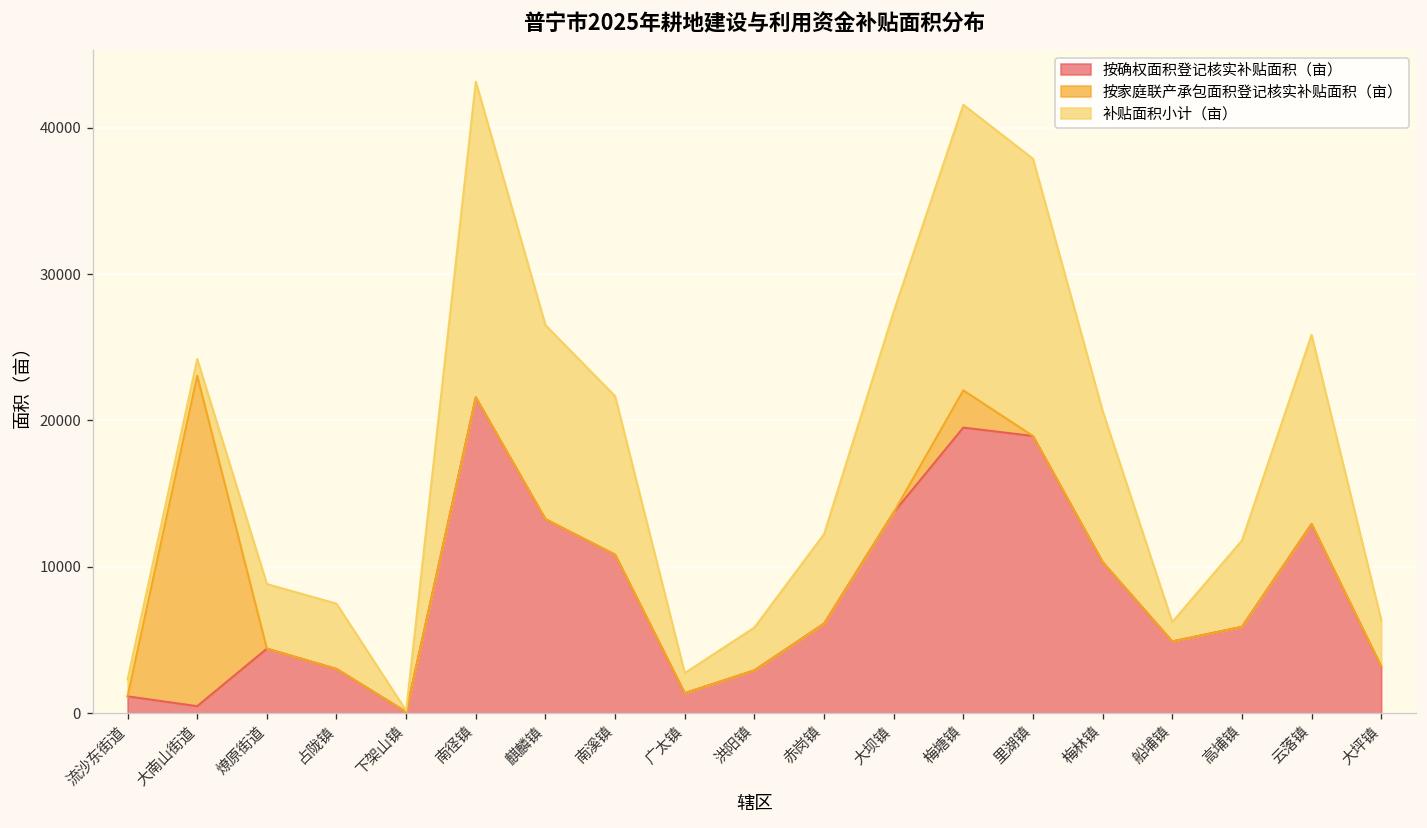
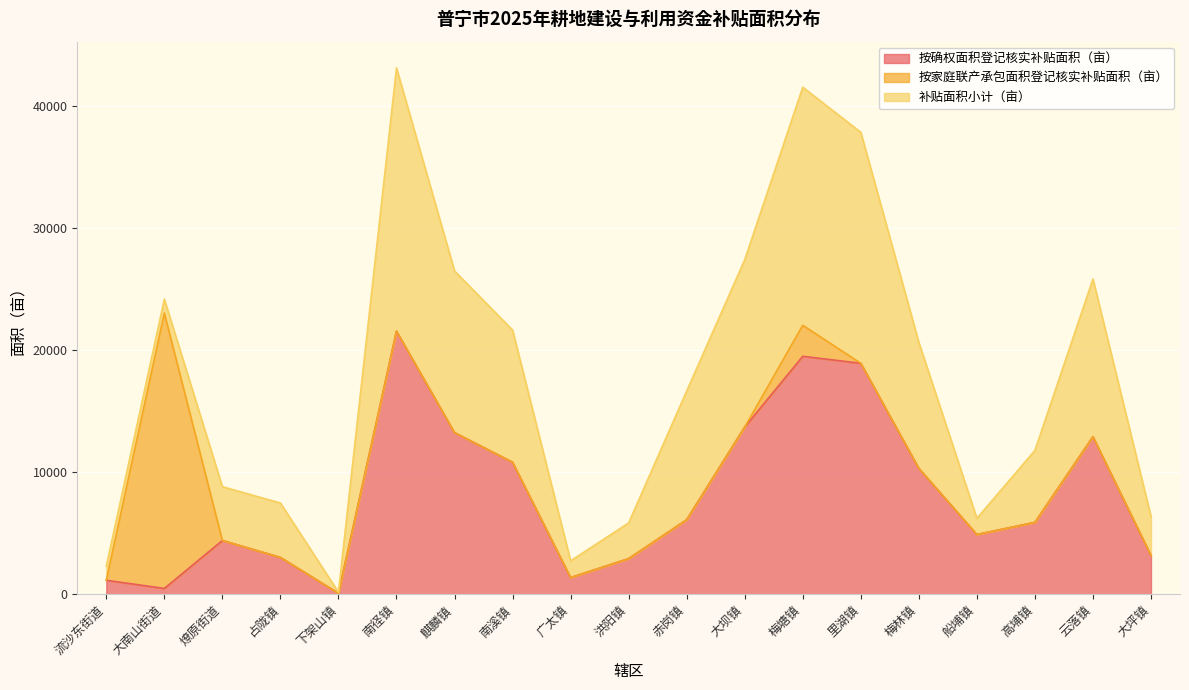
  {
    "按确权面积登记核实补贴面积（亩）": {
      "大南山街道": 500,
      "梅塘镇": 19500
    },
    "按家庭联产承包面积登记核实补贴面积（亩）": {
      "大南山街道": 22600,
      "梅塘镇": 2500
    },
    "补贴面积小计（亩）": {
      "流沙东街道": 1200,
      "大南山街道": 1100,
      "燎原街道": 4400,
      "占陇镇": 4500,
      "南径镇": 21600,
      "麒麟镇": 13300,
      "南溪镇": 10800,
      "广太镇": 1400,
      "洪阳镇": 2900,
-     "赤岗镇": 6100,
+     "赤岗镇": 10600,
      "大坝镇": 13700,
      "梅塘镇": 19500,
      "里湖镇": 18900,
      "梅林镇": 10300,
      "船埔镇": 1300,
      "高埔镇": 5900,
      "云落镇": 12900,
      "大坪镇": 3200
    }
  }
